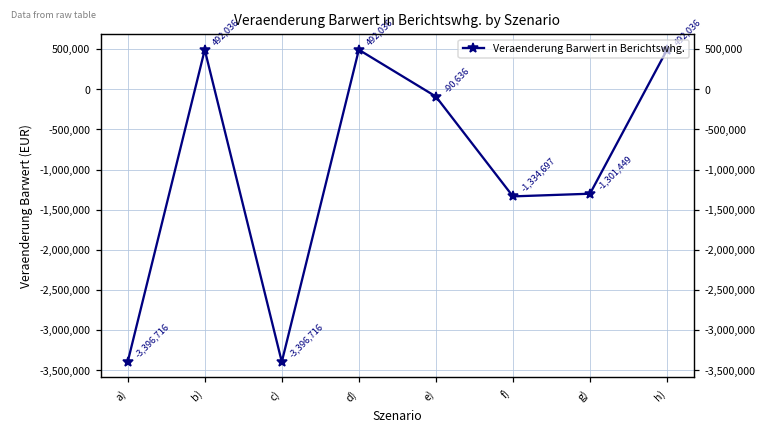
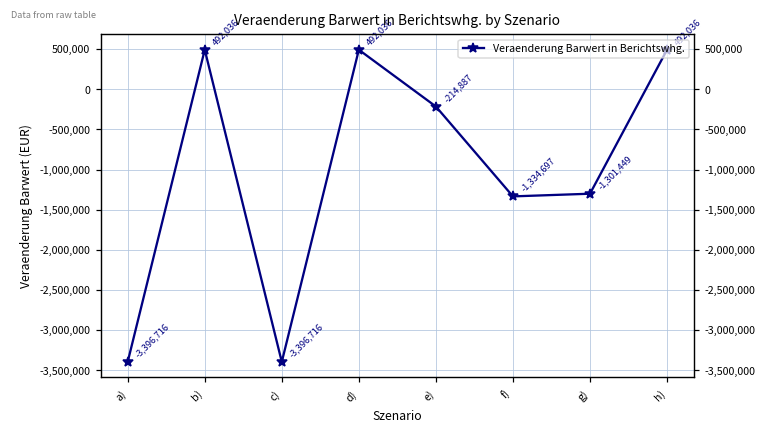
  {
    "a)": "-3,396,716",
    "b)": "492,036",
    "c)": "-3,396,716",
    "d)": "492,036",
-   "e)": "-90,636",
+   "e)": "-214,887",
    "f)": "-1,334,697",
    "g)": "-1,301,449"
  }
